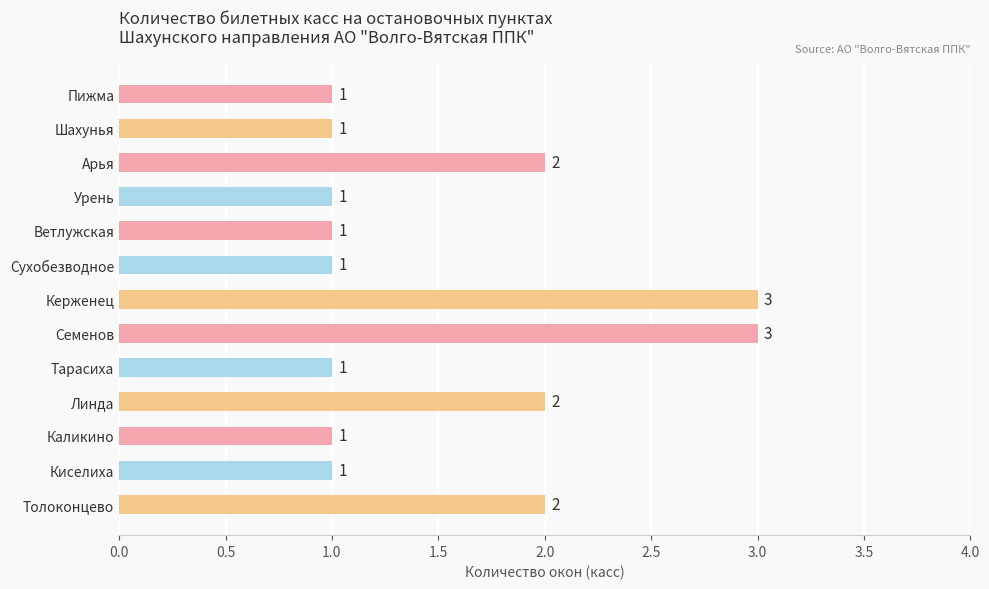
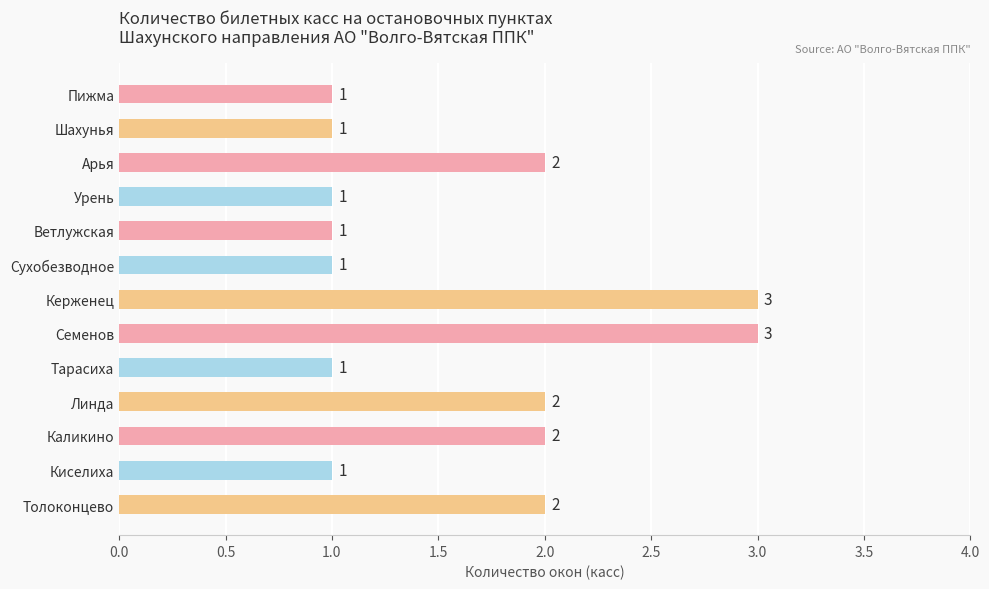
  {
    "Пижма": 1,
    "Шахунья": 1,
    "Арья": 2,
    "Урень": 1,
    "Ветлужская": 1,
    "Сухобезводное": 1,
    "Керженец": 3,
    "Семенов": 3,
    "Тарасиха": 1,
    "Линда": 2,
-   "Каликино": 1,
+   "Каликино": 2,
    "Киселиха": 1,
    "Толоконцево": 2
  }
